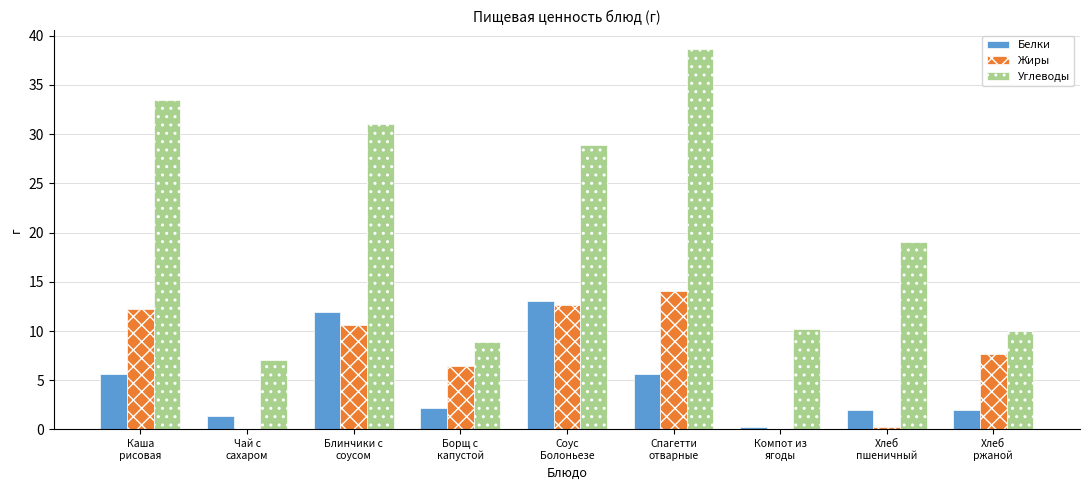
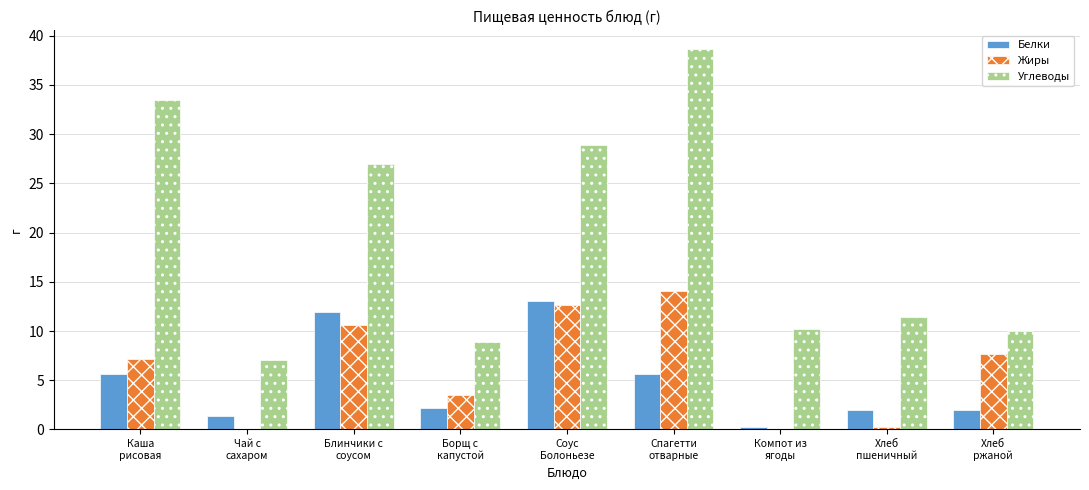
  {
    "Белки": {
      "Каша рисовая": 6,
      "Чай с сахаром": 1,
      "Блинчики с соусом": 12,
      "Борщ с капустой": 2,
      "Соус Болоньезе": 13,
      "Спагетти отварные": 6,
      "Хлеб пшеничный": 2,
      "Хлеб ржаной": 2
    },
    "Жиры": {
-     "Каша рисовая": 12,
+     "Каша рисовая": 7,
      "Чай с сахаром": 0,
      "Блинчики с соусом": 11,
-     "Борщ с капустой": 6,
+     "Борщ с капустой": 4,
      "Соус Болоньезе": 13,
      "Спагетти отварные": 14,
      "Хлеб пшеничный": 0,
      "Хлеб ржаной": 8
    },
    "Углеводы": {
      "Каша рисовая": 33,
      "Чай с сахаром": 7,
-     "Блинчики с соусом": 31,
+     "Блинчики с соусом": 27,
      "Борщ с капустой": 9,
      "Соус Болоньезе": 29,
      "Спагетти отварные": 39,
      "Компот из ягоды": 10,
-     "Хлеб пшеничный": 19,
+     "Хлеб пшеничный": 11,
      "Хлеб ржаной": 10
    }
  }
